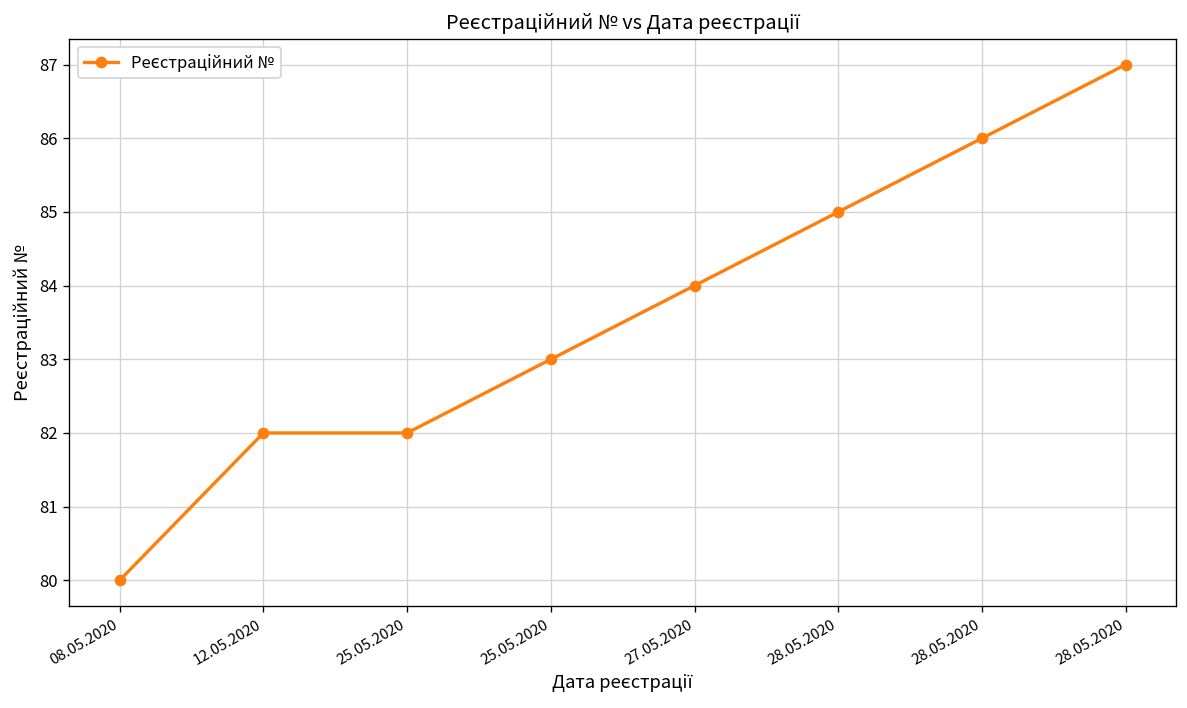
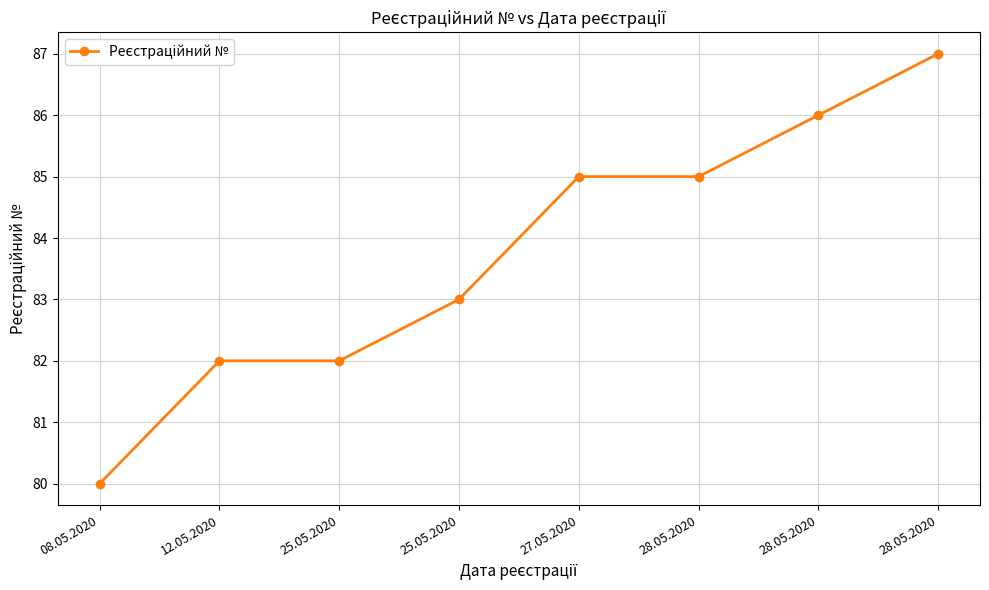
  {
    "08.05.2020": 80,
    "12.05.2020": 82,
-   "27.05.2020": 84
+   "27.05.2020": 85
  }
